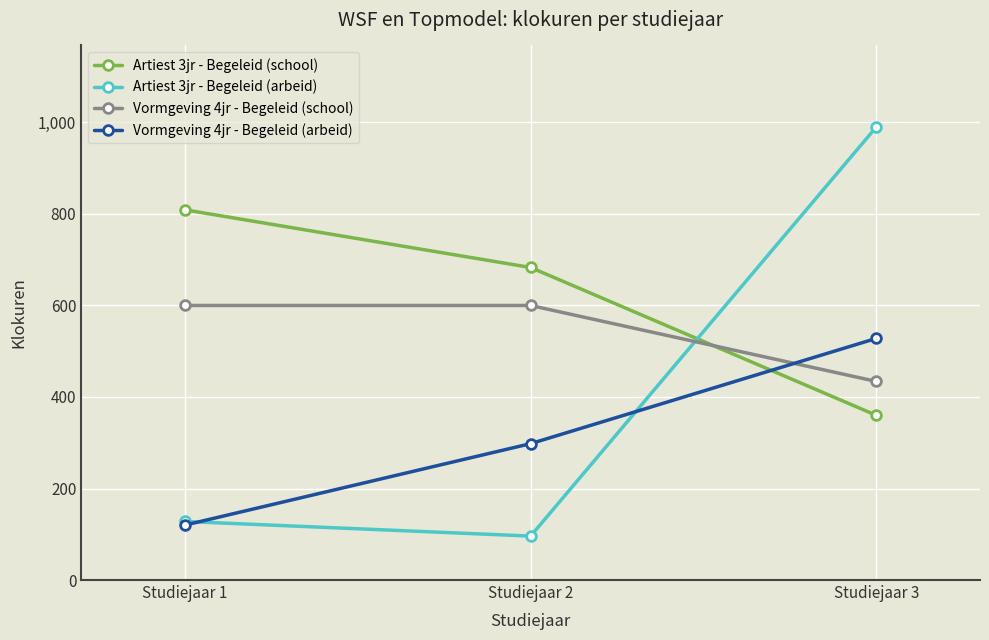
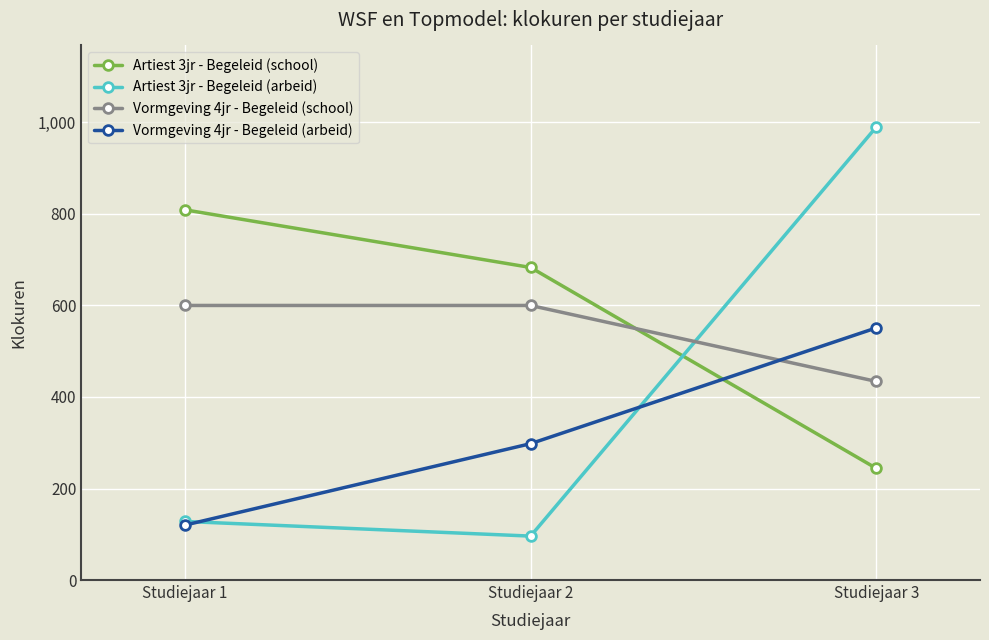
  {
    "Artiest 3jr - Begeleid (school)": {
      "Studiejaar 1": 810,
      "Studiejaar 2": 680,
-     "Studiejaar 3": 360
+     "Studiejaar 3": 240
    },
    "Artiest 3jr - Begeleid (arbeid)": {
      "Studiejaar 1": 130,
      "Studiejaar 2": 100,
      "Studiejaar 3": 990
    },
    "Vormgeving 4jr - Begeleid (school)": {
      "Studiejaar 1": 600,
      "Studiejaar 2": 600,
      "Studiejaar 3": 430
    },
    "Vormgeving 4jr - Begeleid (arbeid)": {
      "Studiejaar 1": 120,
      "Studiejaar 2": 300,
-     "Studiejaar 3": 530
+     "Studiejaar 3": 550
    }
  }
